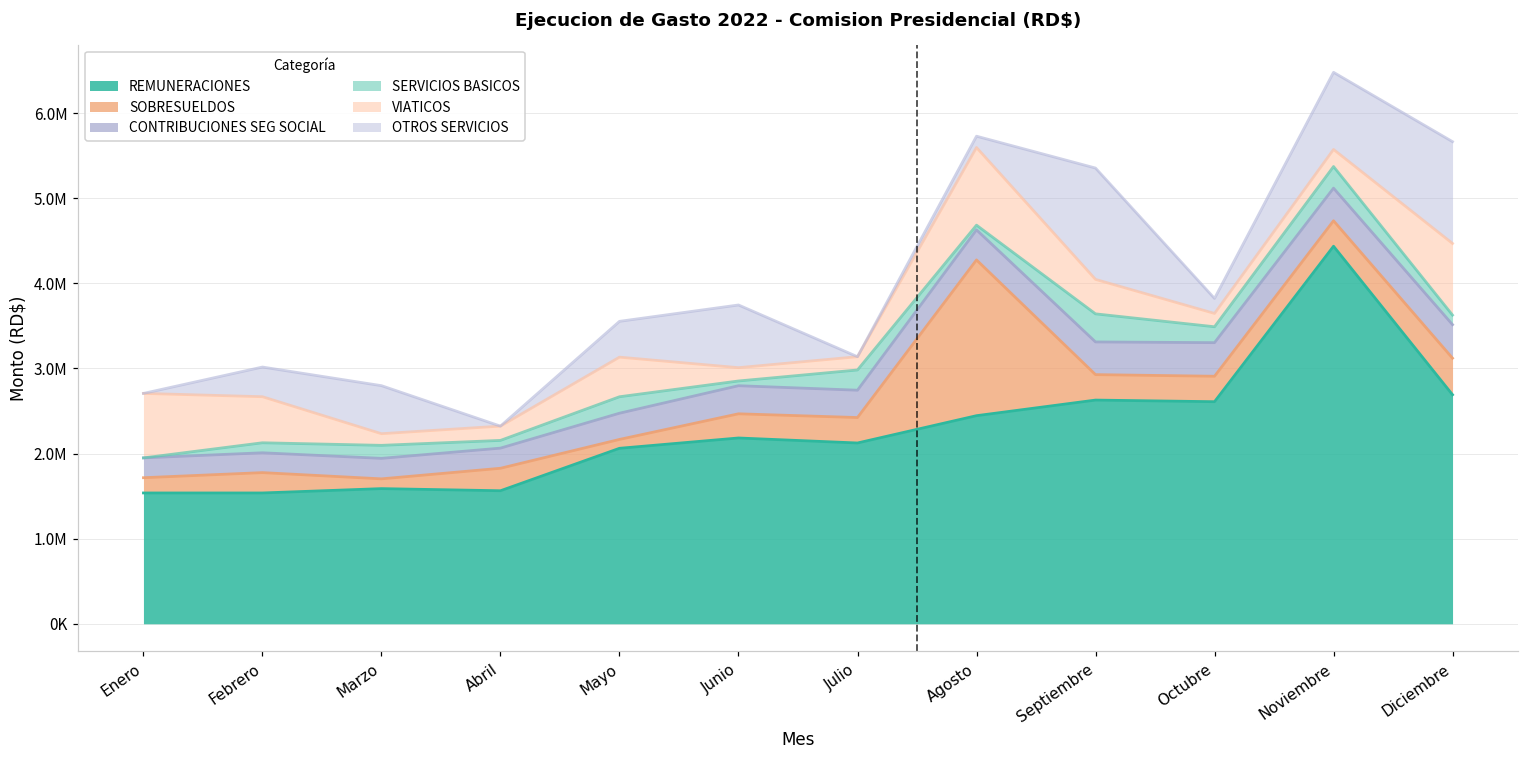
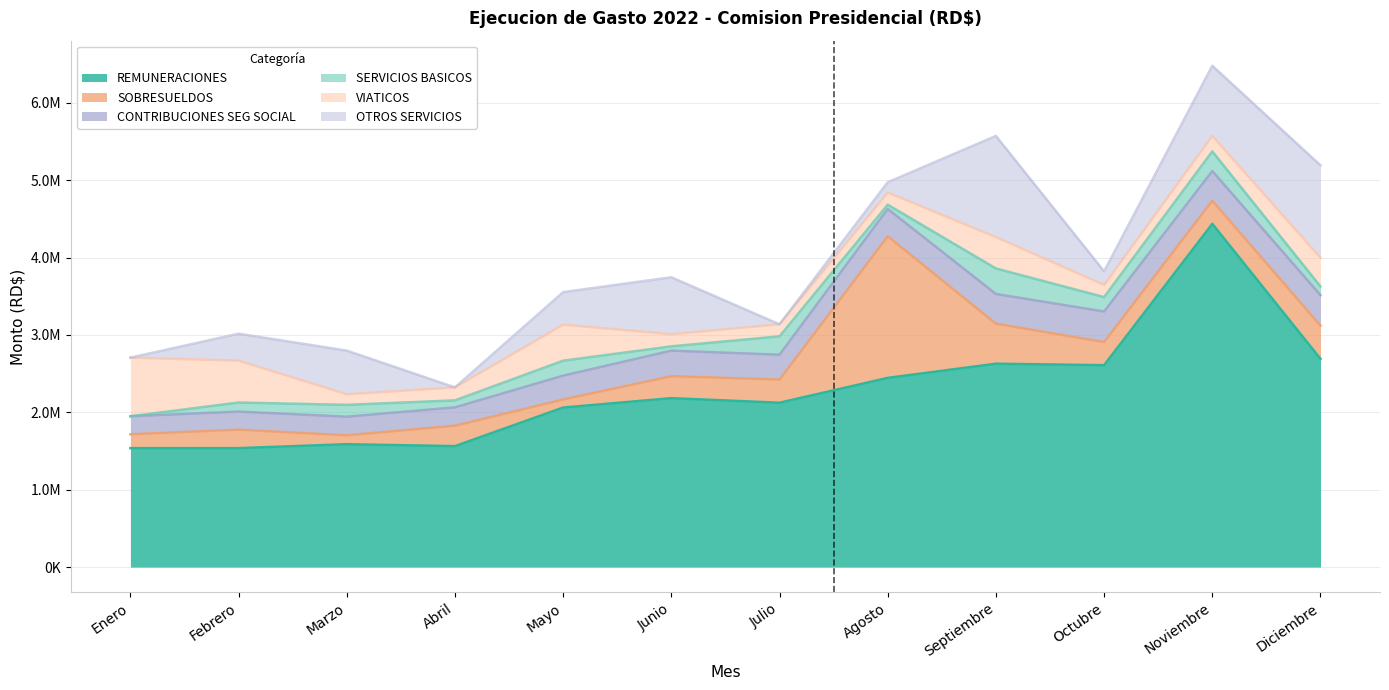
  {
    "SOBRESUELDOS": {
      "Enero": 200000,
      "Febrero": 200000,
      "Marzo": 100000,
      "Abril": 300000,
      "Mayo": 100000,
      "Junio": 300000,
      "Julio": 300000,
      "Agosto": 1800000,
-     "Septiembre": 300000,
+     "Septiembre": 500000,
      "Octubre": 300000,
      "Noviembre": 300000,
      "Diciembre": 400000
    },
    "VIATICOS": {
      "Febrero": 500000,
      "Marzo": 100000,
      "Mayo": 500000,
      "Junio": 200000,
-     "Agosto": 900000,
+     "Agosto": 200000,
      "Septiembre": 400000,
      "Octubre": 200000,
      "Noviembre": 200000,
-     "Diciembre": 800000
+     "Diciembre": 400000
    }
  }
